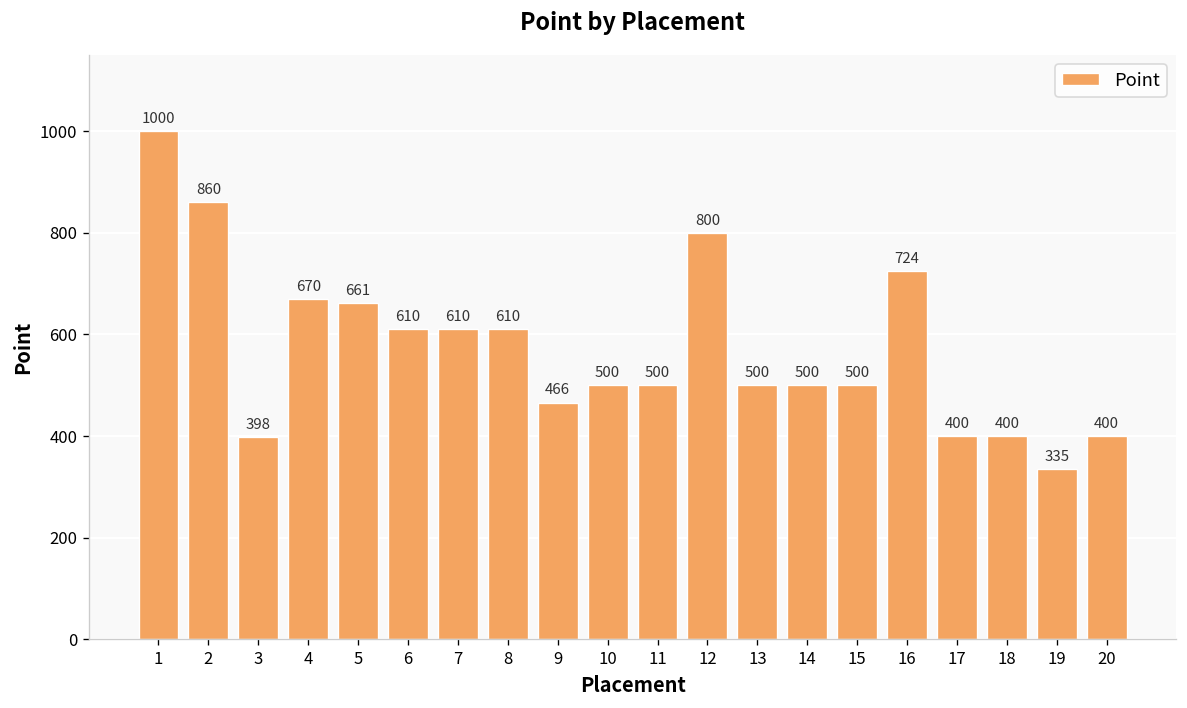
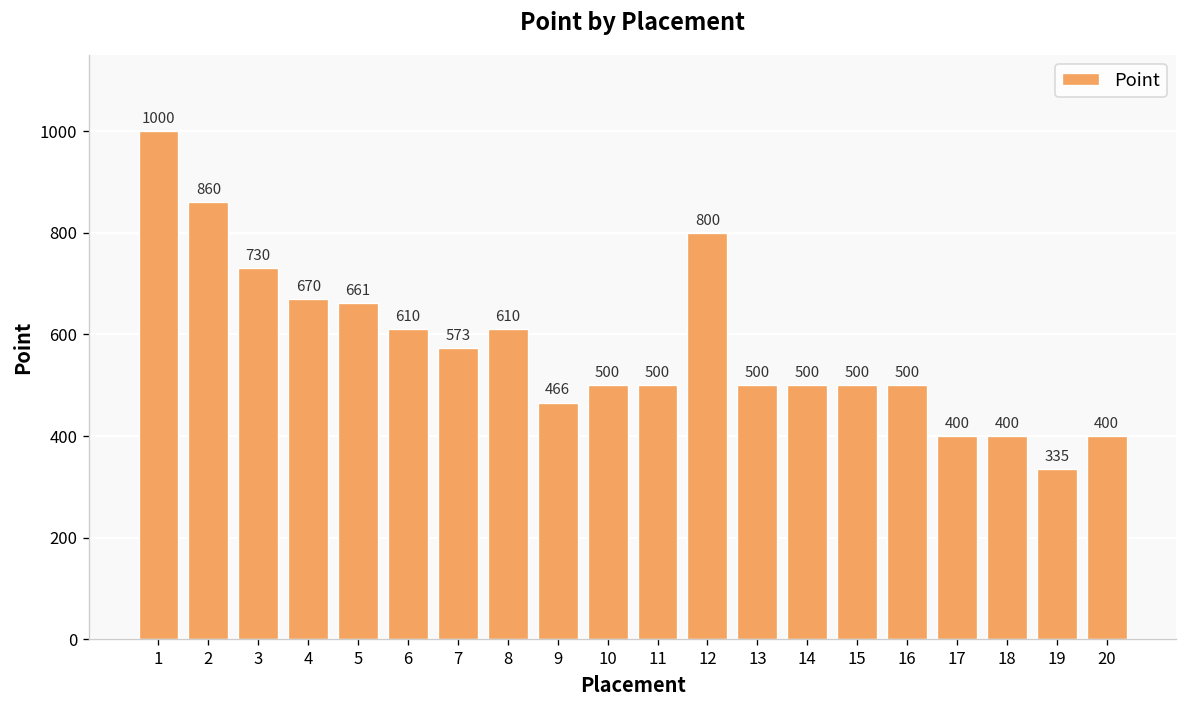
  {
    "1": 1000,
    "2": 860,
-   "3": 398,
+   "3": 730,
    "4": 670,
    "5": 661,
    "6": 610,
-   "7": 610,
+   "7": 573,
    "8": 610,
    "9": 466,
    "10": 500,
    "11": 500,
    "12": 800,
    "13": 500,
    "14": 500,
    "15": 500,
-   "16": 724,
+   "16": 500,
    "17": 400,
    "18": 400,
    "19": 335,
    "20": 400
  }
